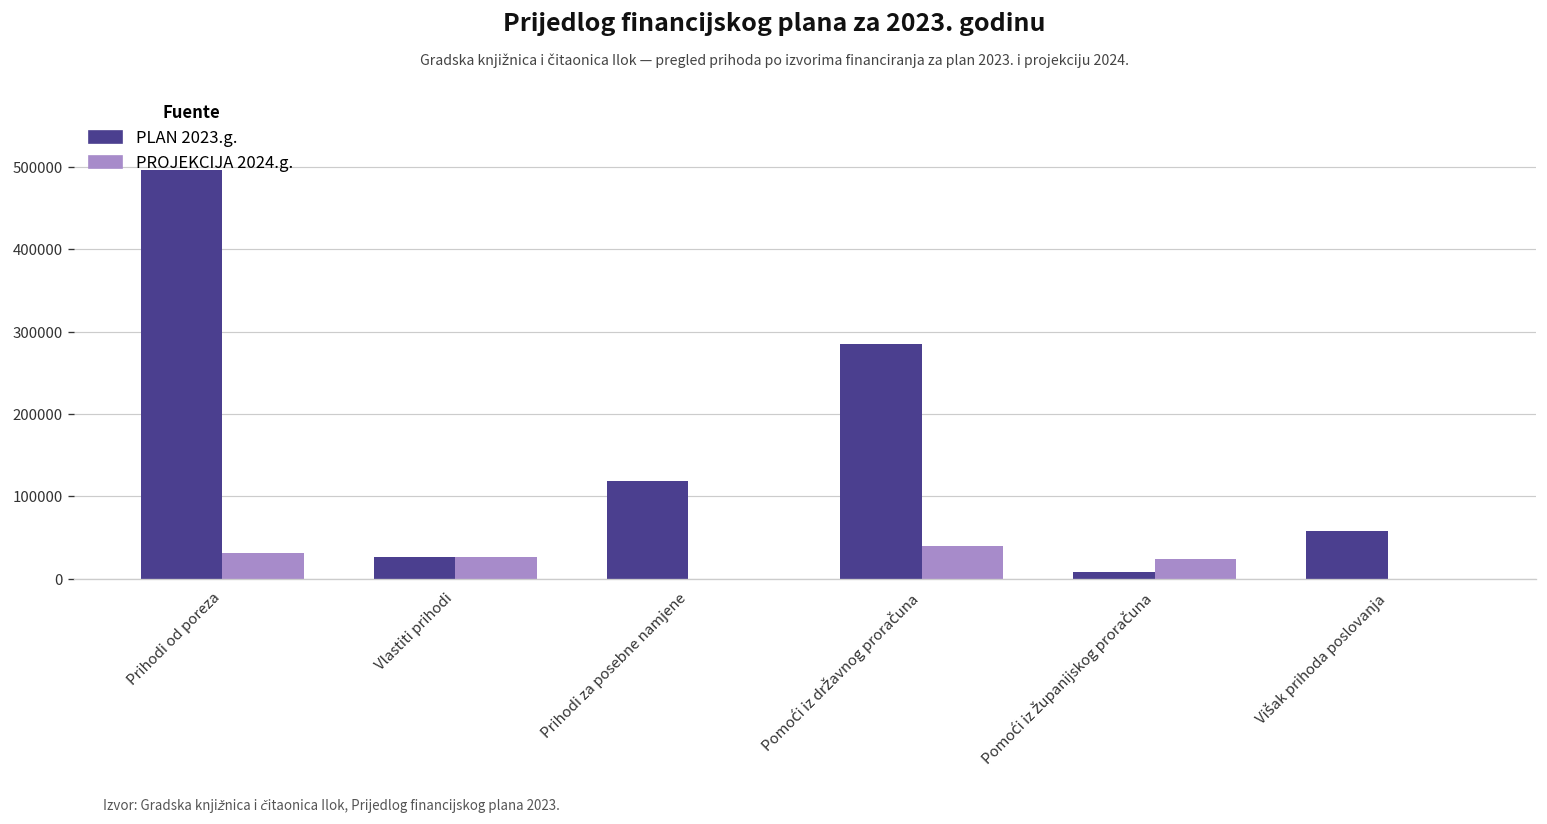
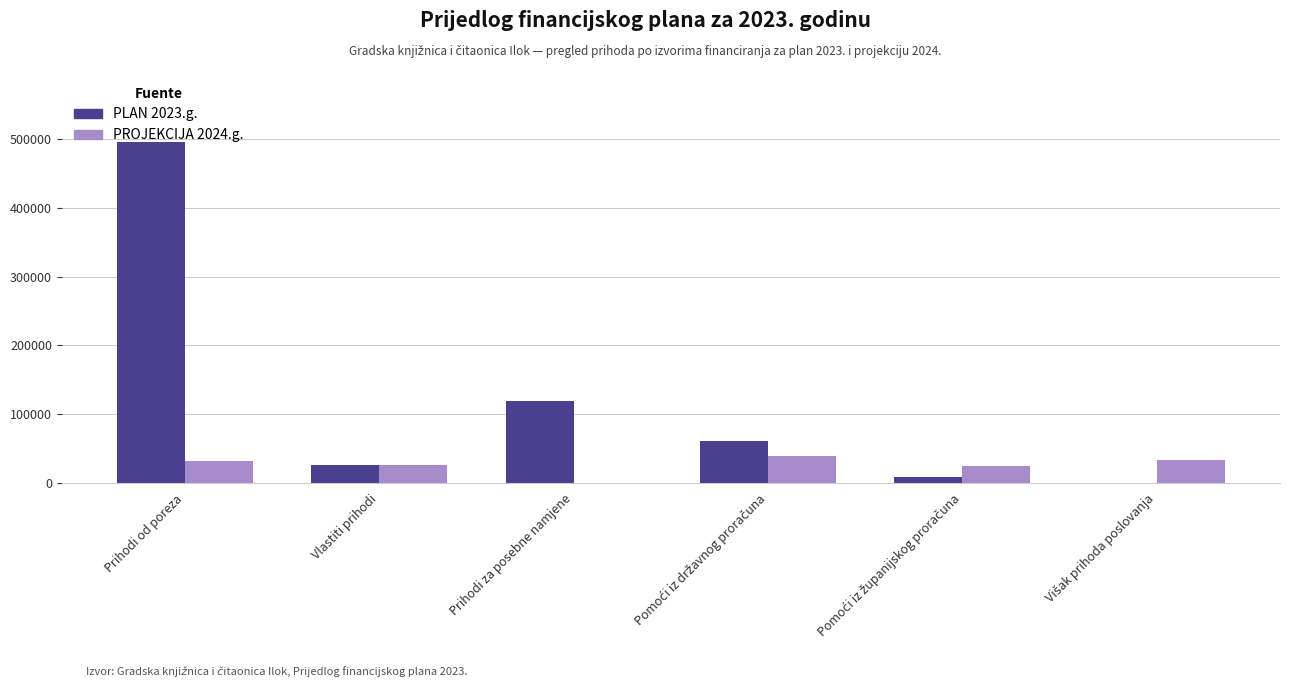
  {
    "PLAN 2023.g.": {
      "Prihodi od poreza": 500000,
      "Vlastiti prihodi": 30000,
      "Prihodi za posebne namjene": 120000,
-     "Pomoći iz državnog proračuna": 290000,
+     "Pomoći iz državnog proračuna": 60000,
      "Pomoći iz županijskog proračuna": 10000,
-     "Višak prihoda poslovanja": 60000
+     "Višak prihoda poslovanja": 0
    },
    "PROJEKCIJA 2024.g.": {
      "Prihodi od poreza": 30000,
      "Vlastiti prihodi": 30000,
      "Prihodi za posebne namjene": 0,
      "Pomoći iz državnog proračuna": 40000,
      "Pomoći iz županijskog proračuna": 20000,
-     "Višak prihoda poslovanja": 0
+     "Višak prihoda poslovanja": 30000
    }
  }
